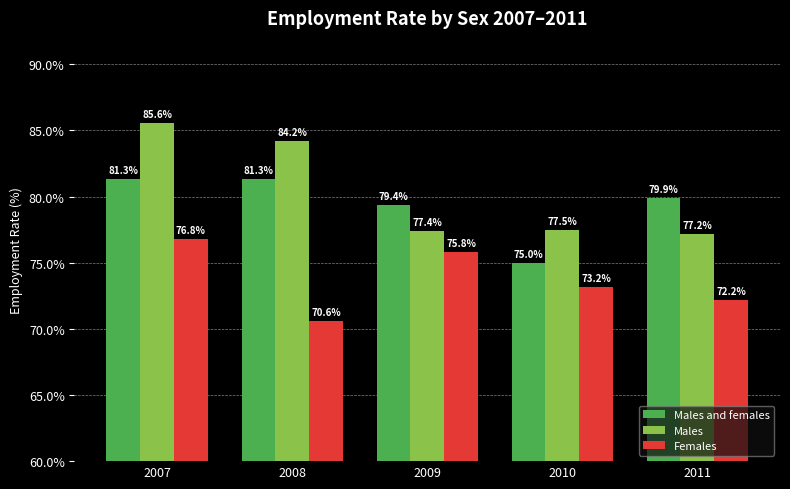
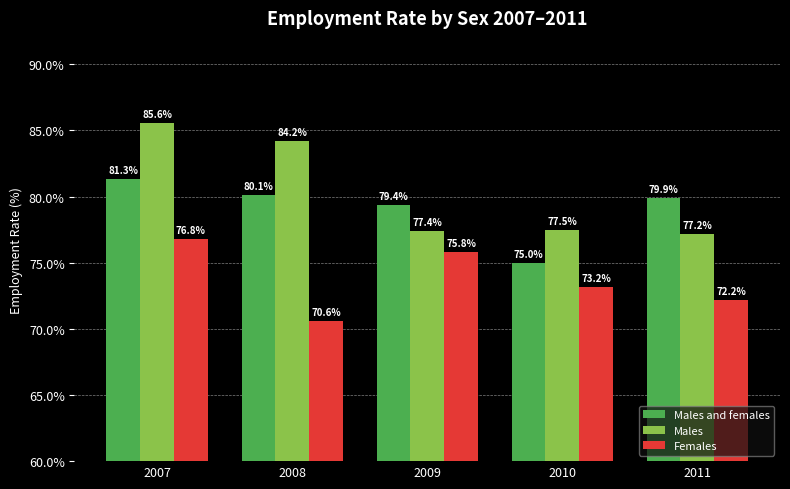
  {
    "Males and females": {
      "2007": "81.3%",
-     "2008": "81.3%",
+     "2008": "80.1%",
      "2009": "79.4%",
      "2010": "75.0%",
      "2011": "79.9%"
    },
    "Males": {
      "2007": "85.6%",
      "2008": "84.2%",
      "2009": "77.4%",
      "2010": "77.5%",
      "2011": "77.2%"
    },
    "Females": {
      "2007": "76.8%",
      "2008": "70.6%",
      "2009": "75.8%",
      "2010": "73.2%",
      "2011": "72.2%"
    }
  }
